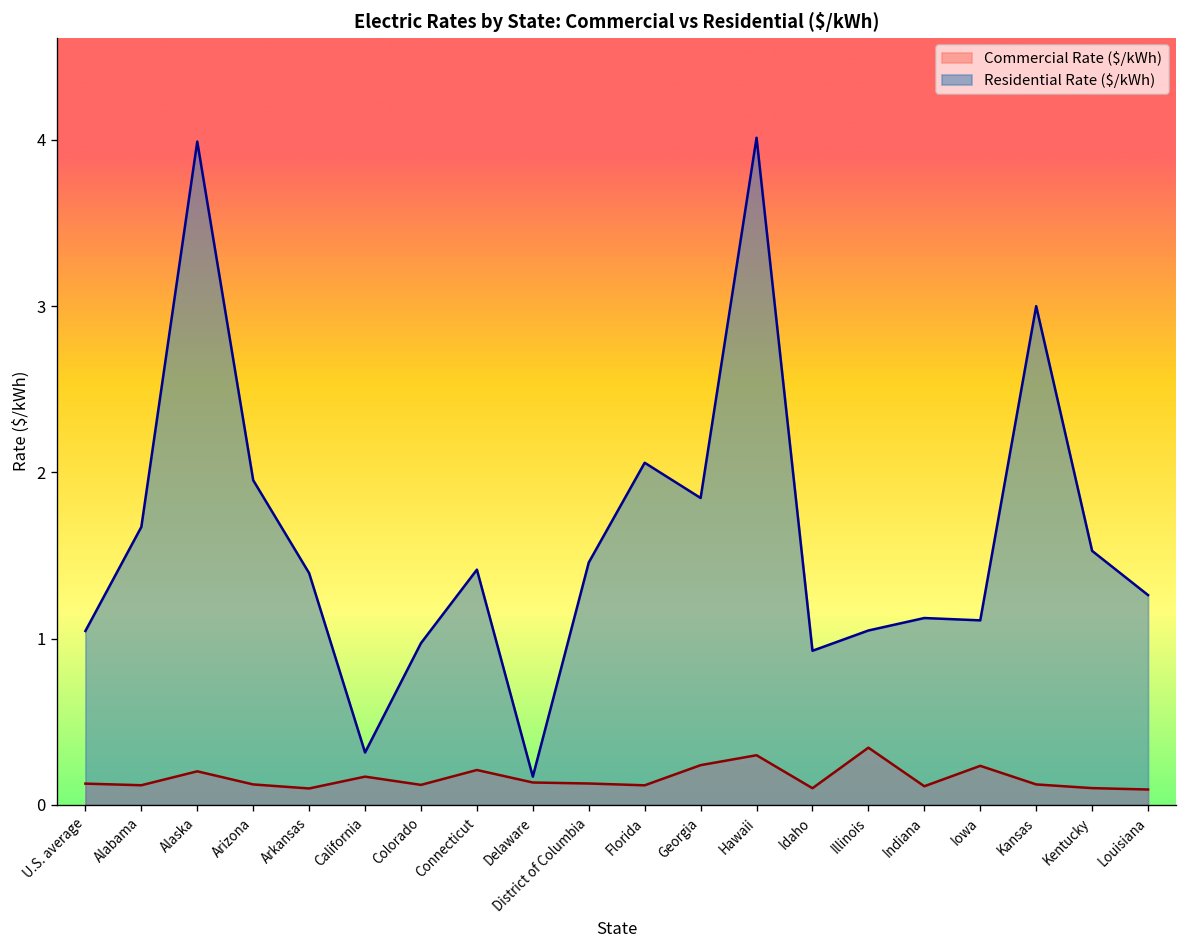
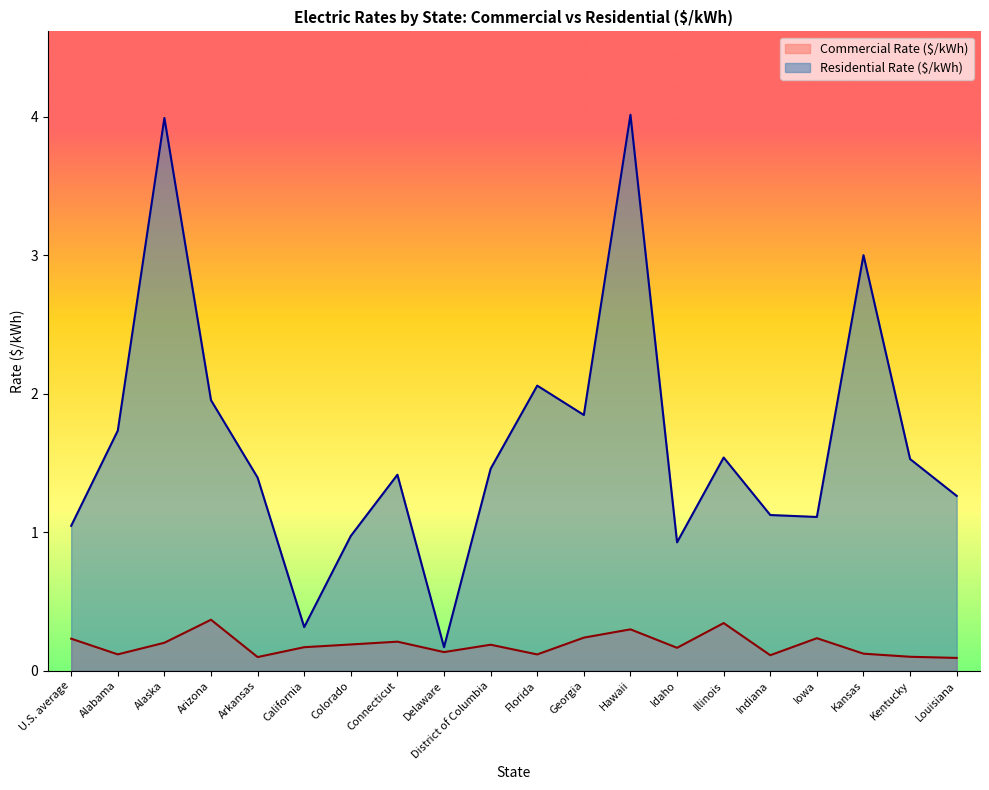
  {
    "Commercial Rate ($/kWh)": {
-     "U.S. average": 0.13,
+     "U.S. average": 0.23,
      "Alabama": 0.12,
      "Alaska": 0.20,
-     "Arizona": 0.12,
+     "Arizona": 0.37,
      "Arkansas": 0.10,
      "California": 0.17,
-     "Colorado": 0.12,
+     "Colorado": 0.19,
      "Connecticut": 0.21,
      "Delaware": 0.13,
-     "District of Columbia": 0.13,
+     "District of Columbia": 0.19,
      "Florida": 0.12,
      "Georgia": 0.24,
      "Hawaii": 0.30,
-     "Idaho": 0.10,
+     "Idaho": 0.17,
      "Illinois": 0.34,
      "Indiana": 0.11,
      "Iowa": 0.23,
      "Kansas": 0.12,
      "Kentucky": 0.10,
      "Louisiana": 0.09
    },
    "Residential Rate ($/kWh)": {
      "U.S. average": 1.05,
-     "Alabama": 1.67,
+     "Alabama": 1.73,
      "Alaska": 3.99,
      "Arizona": 1.95,
      "Arkansas": 1.39,
      "California": 0.32,
      "Colorado": 0.97,
      "Connecticut": 1.42,
      "Delaware": 0.17,
      "District of Columbia": 1.46,
      "Florida": 2.06,
      "Georgia": 1.85,
      "Hawaii": 4.01,
      "Idaho": 0.93,
-     "Illinois": 1.05,
+     "Illinois": 1.54,
      "Indiana": 1.12,
      "Iowa": 1.11,
      "Kansas": 3.00,
      "Kentucky": 1.53,
      "Louisiana": 1.26
    }
  }
